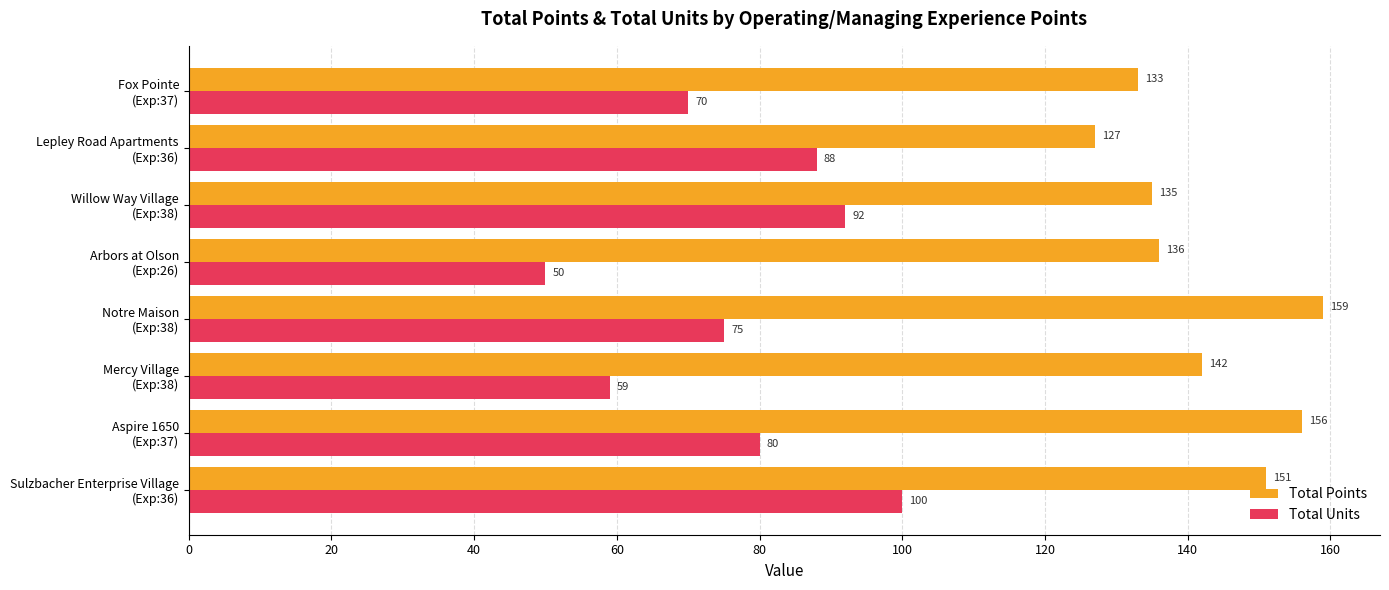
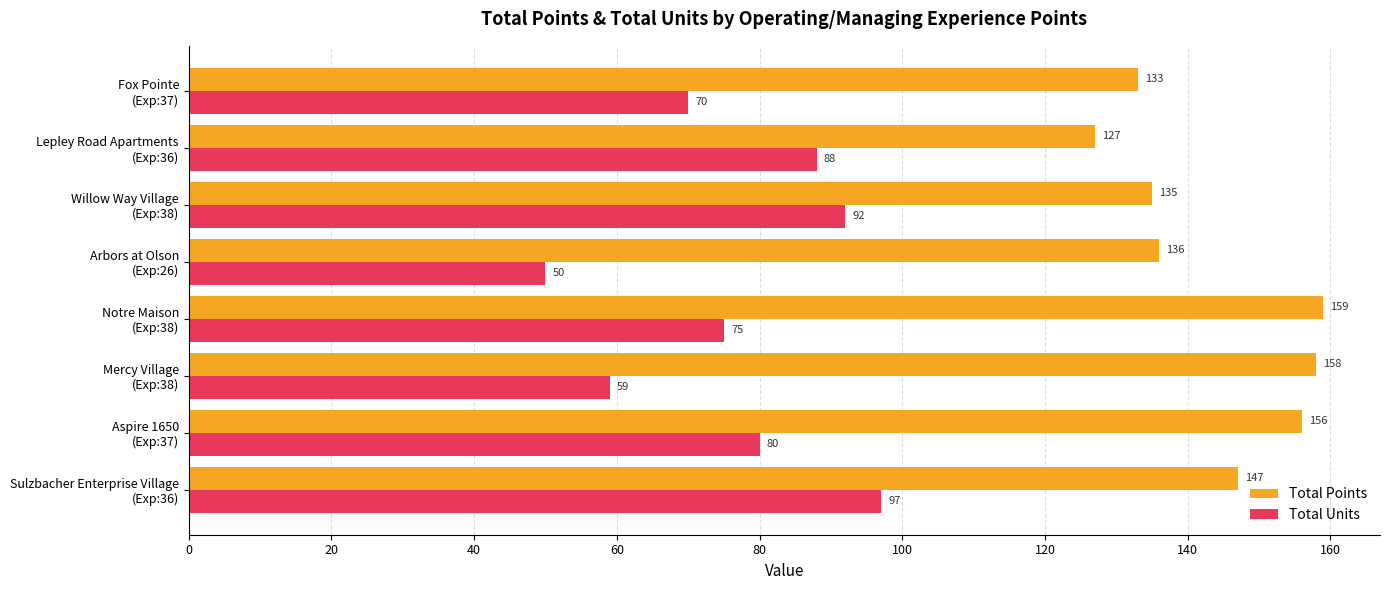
  {
    "Total Points": {
      "Fox Pointe (Exp:37)": 133,
      "Lepley Road Apartments (Exp:36)": 127,
      "Willow Way Village (Exp:38)": 135,
      "Arbors at Olson (Exp:26)": 136,
      "Notre Maison (Exp:38)": 159,
-     "Mercy Village (Exp:38)": 142,
+     "Mercy Village (Exp:38)": 158,
      "Aspire 1650 (Exp:37)": 156,
-     "Sulzbacher Enterprise Village (Exp:36)": 151
+     "Sulzbacher Enterprise Village (Exp:36)": 147
    },
    "Total Units": {
      "Fox Pointe (Exp:37)": 70,
      "Lepley Road Apartments (Exp:36)": 88,
      "Willow Way Village (Exp:38)": 92,
      "Arbors at Olson (Exp:26)": 50,
      "Notre Maison (Exp:38)": 75,
      "Mercy Village (Exp:38)": 59,
      "Aspire 1650 (Exp:37)": 80,
-     "Sulzbacher Enterprise Village (Exp:36)": 100
+     "Sulzbacher Enterprise Village (Exp:36)": 97
    }
  }
